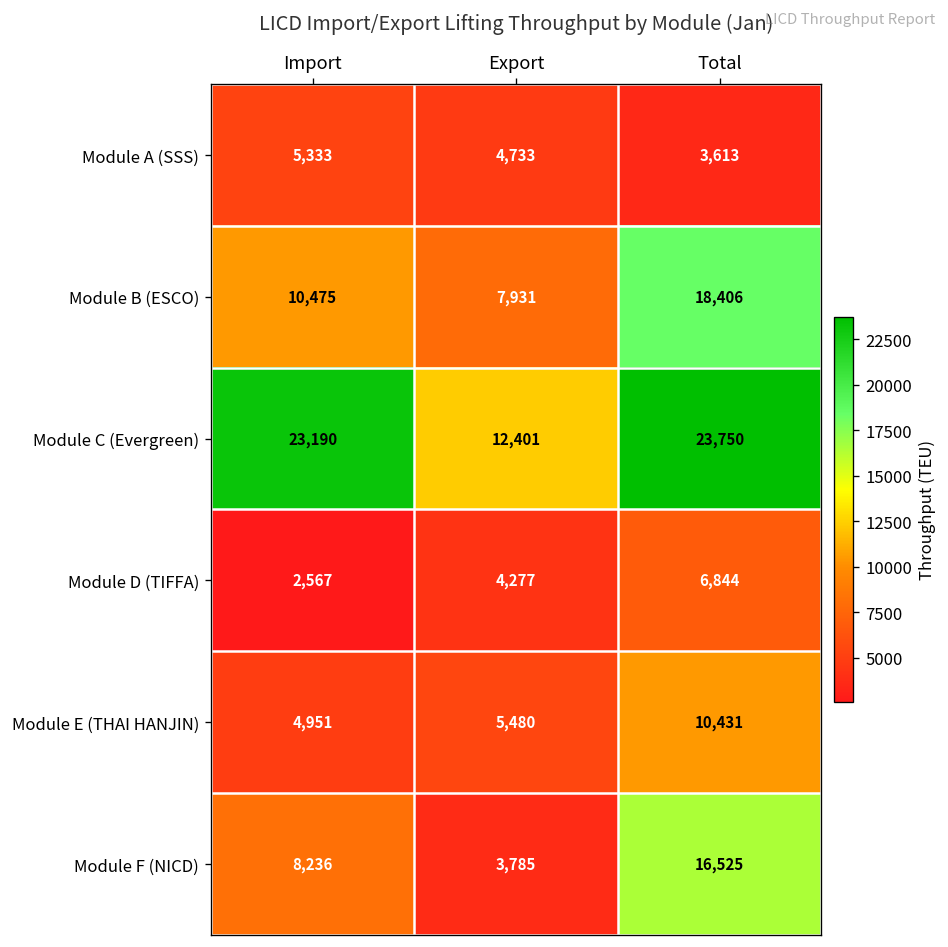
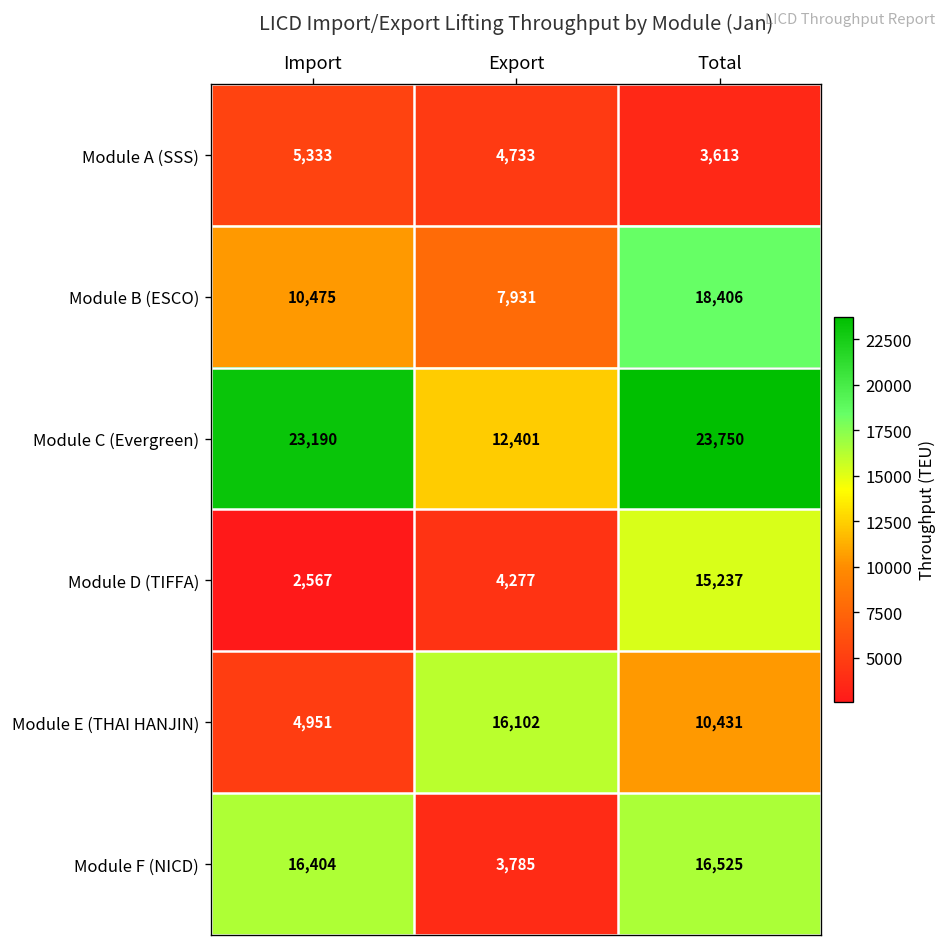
  {
    "Module A (SSS)": {
      "Import": "5,333",
      "Export": "4,733",
      "Total": "3,613"
    },
    "Module B (ESCO)": {
      "Import": "10,475",
      "Export": "7,931",
      "Total": "18,406"
    },
    "Module C (Evergreen)": {
      "Import": "23,190",
      "Export": "12,401",
      "Total": "23,750"
    },
    "Module D (TIFFA)": {
      "Import": "2,567",
      "Export": "4,277",
-     "Total": "6,844"
+     "Total": "15,237"
    },
    "Module E (THAI HANJIN)": {
      "Import": "4,951",
-     "Export": "5,480",
+     "Export": "16,102",
      "Total": "10,431"
    },
    "Module F (NICD)": {
-     "Import": "8,236",
+     "Import": "16,404",
      "Export": "3,785",
      "Total": "16,525"
    }
  }
